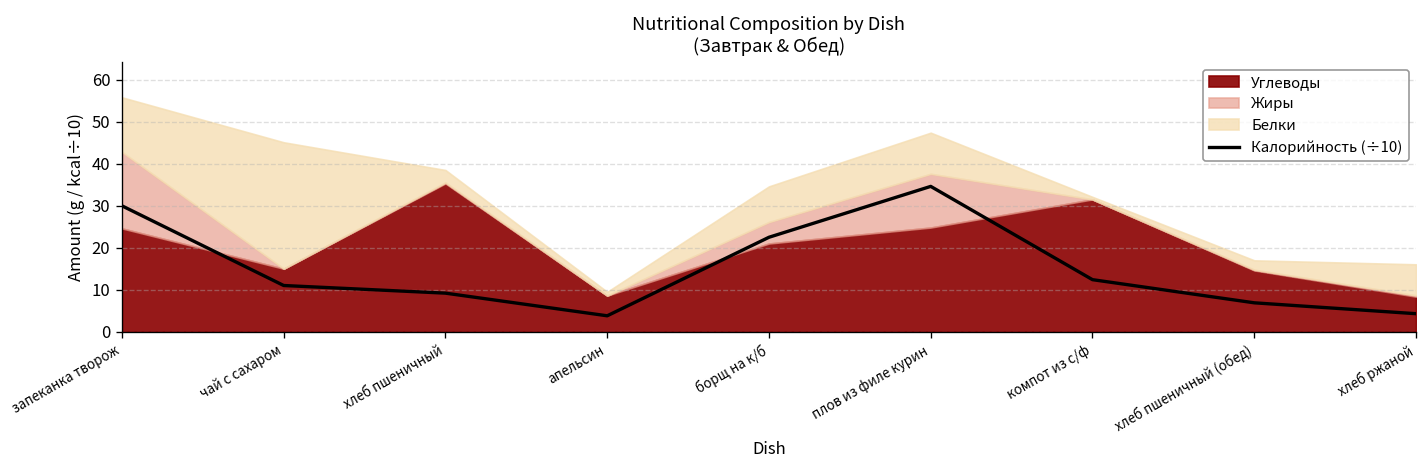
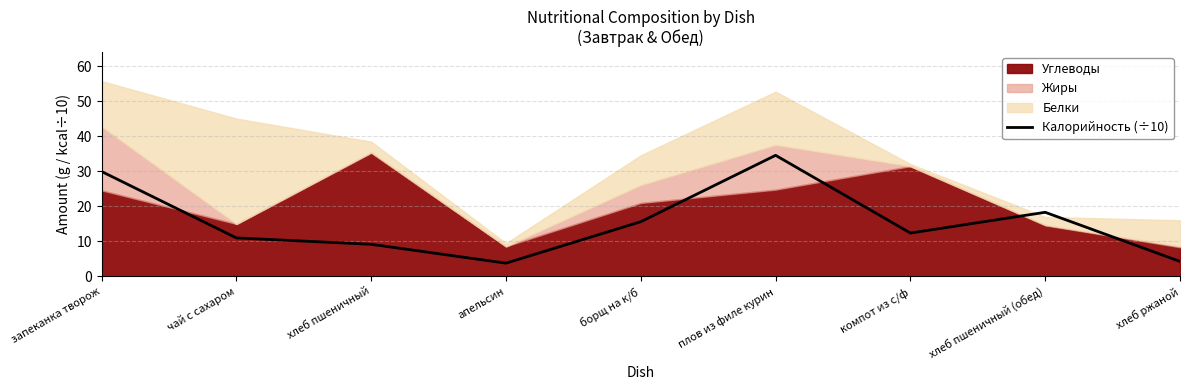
  {
    "Калорийность (÷10)": {
      "запеканка творож": 30,
      "чай с сахаром": 11,
      "хлеб пшеничный": 9,
      "апельсин": 4,
-     "борщ на к/б": 22,
+     "борщ на к/б": 16,
      "плов из филе курин": 35,
      "компот из с/ф": 12,
-     "хлеб пшеничный (обед)": 7,
+     "хлеб пшеничный (обед)": 18,
      "хлеб ржаной": 4
    },
    "Углеводы": {
      "запеканка творож": 25,
      "борщ на к/б": 21,
      "плов из филе курин": 25
    },
    "Жиры": {
      "запеканка творож": 18,
      "борщ на к/б": 5,
      "плов из филе курин": 13
    },
    "Белки": {
      "запеканка творож": 13,
      "чай с сахаром": 30,
      "хлеб пшеничный": 3,
      "апельсин": 1,
      "борщ на к/б": 9,
-     "плов из филе курин": 10,
+     "плов из филе курин": 15,
      "хлеб пшеничный (обед)": 2,
      "хлеб ржаной": 7
    }
  }
